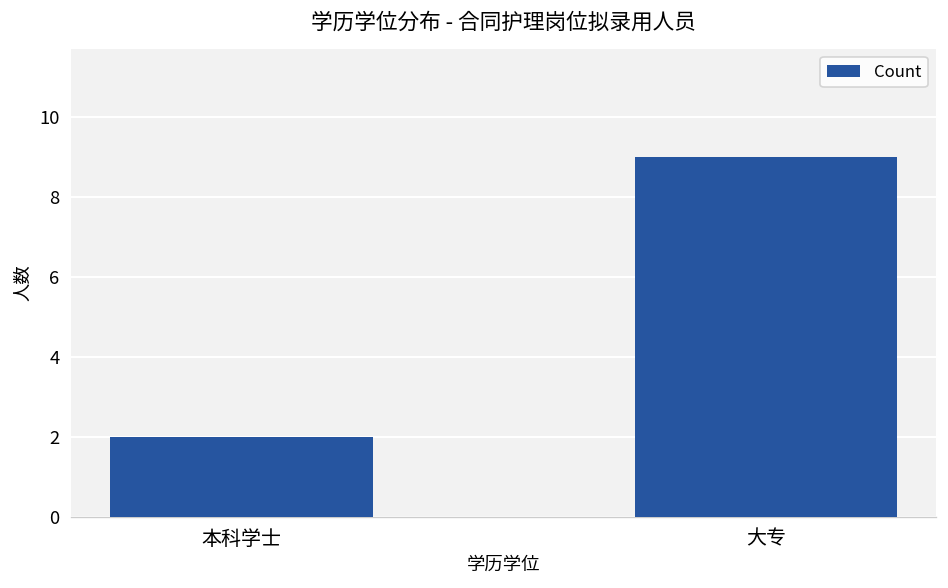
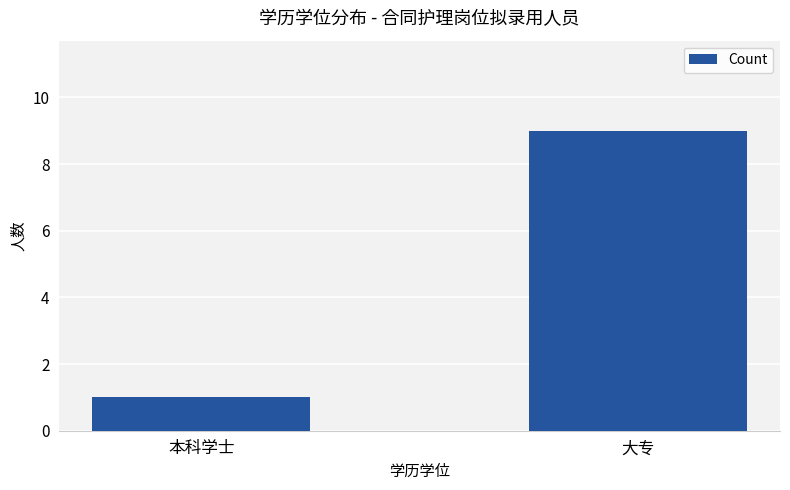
  {
-   "本科学士": 2,
+   "本科学士": 1,
    "大专": 9
  }
